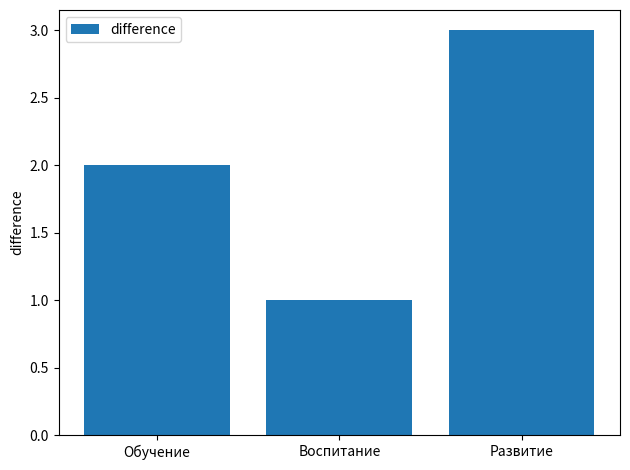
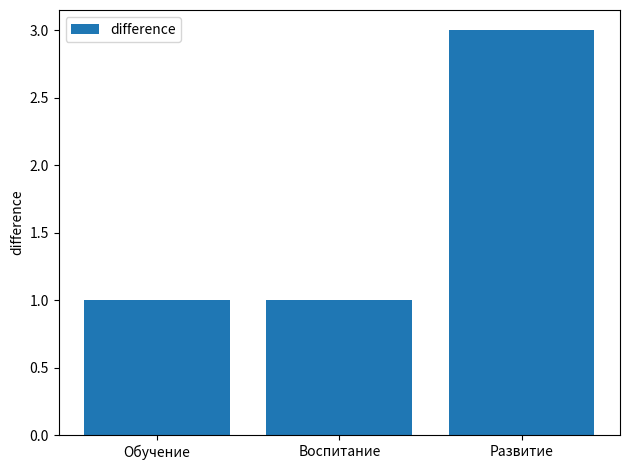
  {
-   "Обучение": 2,
+   "Обучение": 1,
    "Воспитание": 1,
    "Развитие": 3
  }
